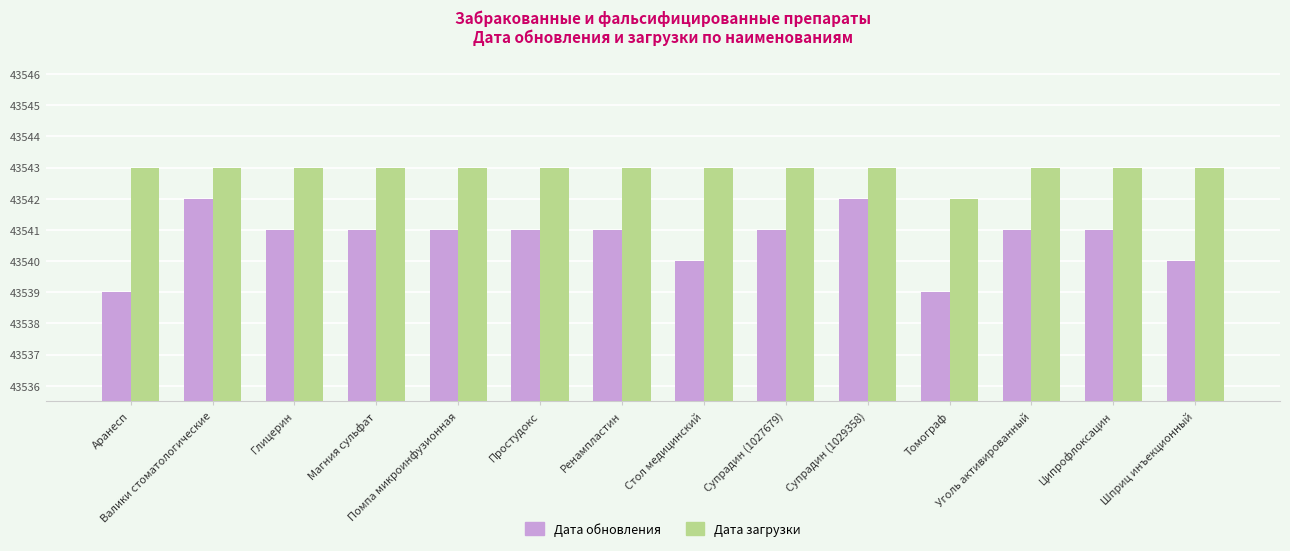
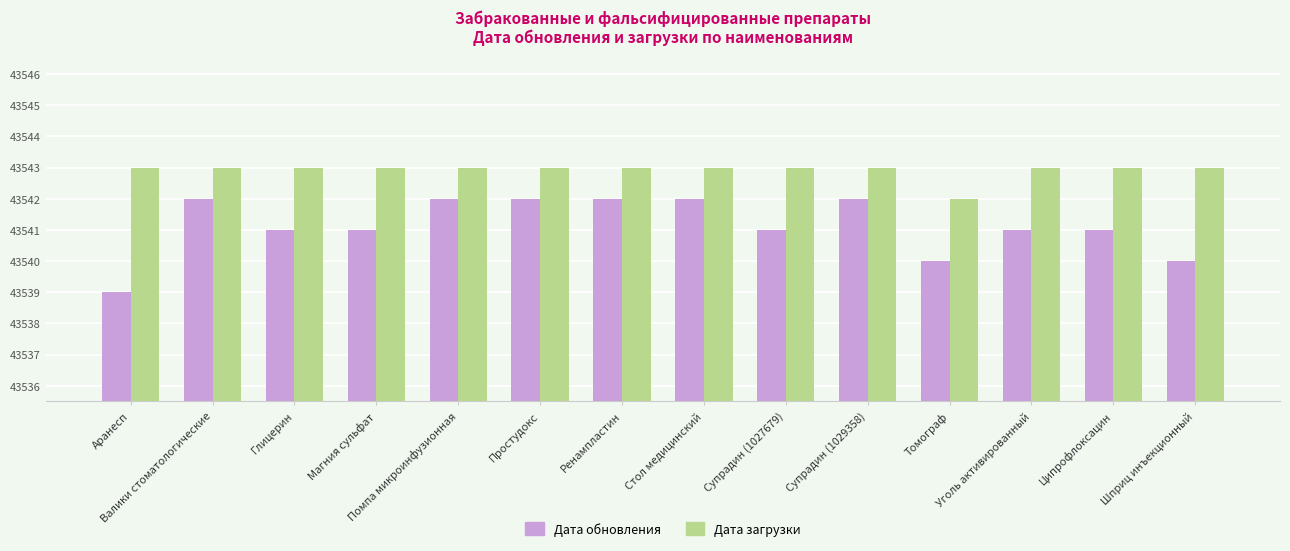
  {
    "Дата обновления": {
      "Аранесп": 43539,
      "Валики стоматологические": 43542,
      "Глицерин": 43541,
      "Магния сульфат": 43541,
-     "Помпа микроинфузионная": 43541,
-     "Простудокс": 43541,
-     "Ренампластин": 43541,
-     "Стол медицинский": 43540,
+     "Помпа микроинфузионная": 43542,
+     "Простудокс": 43542,
+     "Ренампластин": 43542,
+     "Стол медицинский": 43542,
      "Супрадин (1027679)": 43541,
      "Супрадин (1029358)": 43542,
-     "Томограф": 43539,
+     "Томограф": 43540,
      "Уголь активированный": 43541,
      "Ципрофлоксацин": 43541,
      "Шприц инъекционный": 43540
    },
    "Дата загрузки": {
      "Аранесп": 43543,
      "Валики стоматологические": 43543,
      "Глицерин": 43543,
      "Магния сульфат": 43543,
      "Помпа микроинфузионная": 43543,
      "Простудокс": 43543,
      "Ренампластин": 43543,
      "Стол медицинский": 43543,
      "Супрадин (1027679)": 43543,
      "Супрадин (1029358)": 43543,
      "Томограф": 43542,
      "Уголь активированный": 43543,
      "Ципрофлоксацин": 43543,
      "Шприц инъекционный": 43543
    }
  }
